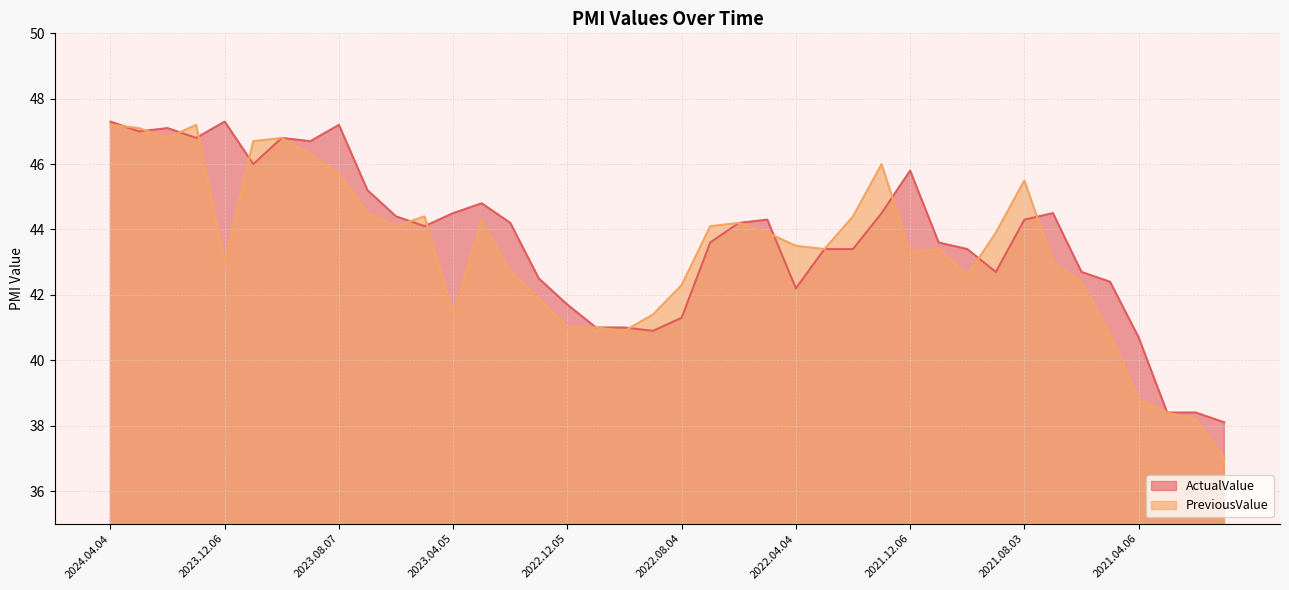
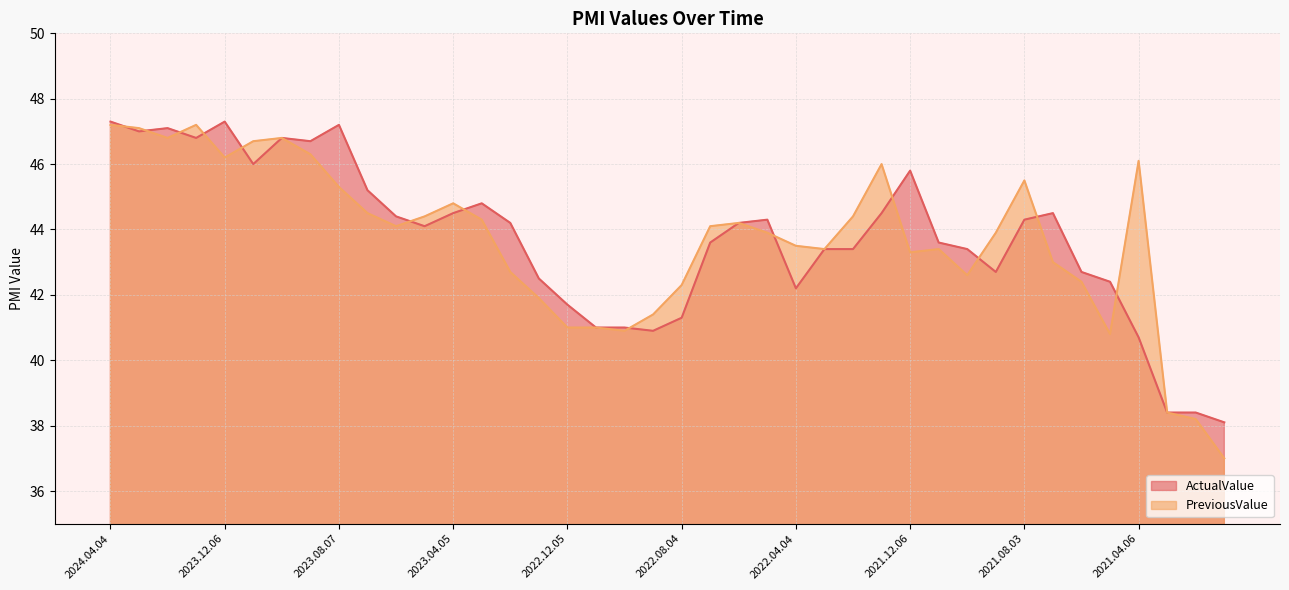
  {
    "ActualValue": {
      "2024.04.04": 47.3,
      "2023.12.06": 47.3,
      "2023.08.07": 47.2,
      "2023.04.05": 44.5,
      "2022.12.05": 41.7,
      "2022.08.04": 41.3,
      "2022.04.04": 42.2,
      "2021.12.06": 45.8,
      "2021.08.03": 44.3,
      "2021.04.06": 40.7
    },
    "PreviousValue": {
      "2024.04.04": 47.2,
-     "2023.12.06": 43.0,
-     "2023.08.07": 45.7,
-     "2023.04.05": 41.4,
+     "2023.12.06": 46.2,
+     "2023.08.07": 45.3,
+     "2023.04.05": 44.8,
      "2022.12.05": 41.0,
      "2022.08.04": 42.3,
      "2022.04.04": 43.5,
      "2021.12.06": 43.3,
      "2021.08.03": 45.5,
-     "2021.04.06": 38.8
+     "2021.04.06": 46.1
    }
  }
